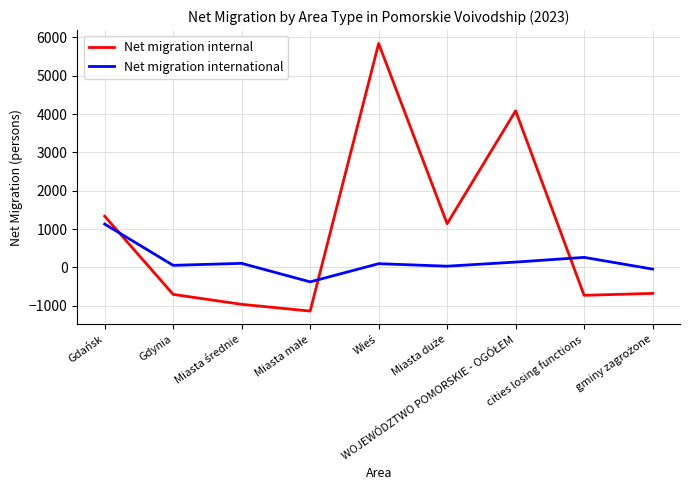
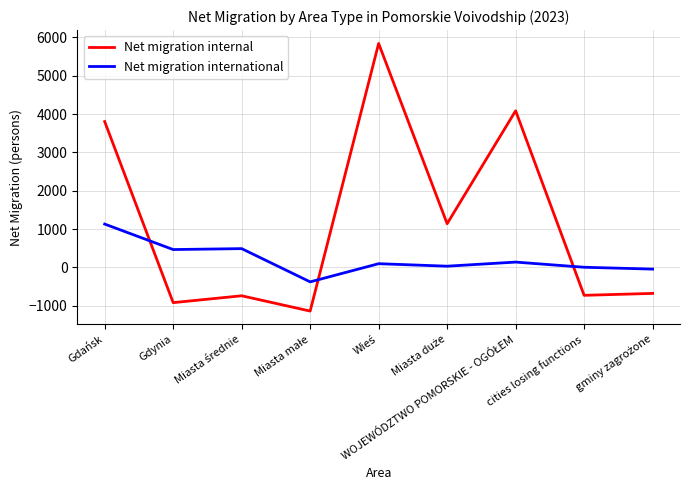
  {
    "Net migration internal": {
-     "Gdańsk": 1300,
-     "Gdynia": -700,
-     "Miasta średnie": -1000,
+     "Gdańsk": 3800,
+     "Gdynia": -900,
+     "Miasta średnie": -700,
      "Miasta małe": -1100,
      "Wieś": 5800,
      "Miasta duże": 1100,
      "WOJEWÓDZTWO POMORSKIE - OGÓŁEM": 4100,
      "cities losing functions": -700,
      "gminy zagrożone": -700
    },
    "Net migration international": {
      "Gdańsk": 1100,
-     "Gdynia": 100,
-     "Miasta średnie": 100,
+     "Gdynia": 500,
+     "Miasta średnie": 500,
      "Miasta małe": -400,
      "Wieś": 100,
      "Miasta duże": 0,
      "WOJEWÓDZTWO POMORSKIE - OGÓŁEM": 100,
-     "cities losing functions": 300,
+     "cities losing functions": 0,
      "gminy zagrożone": 0
    }
  }
